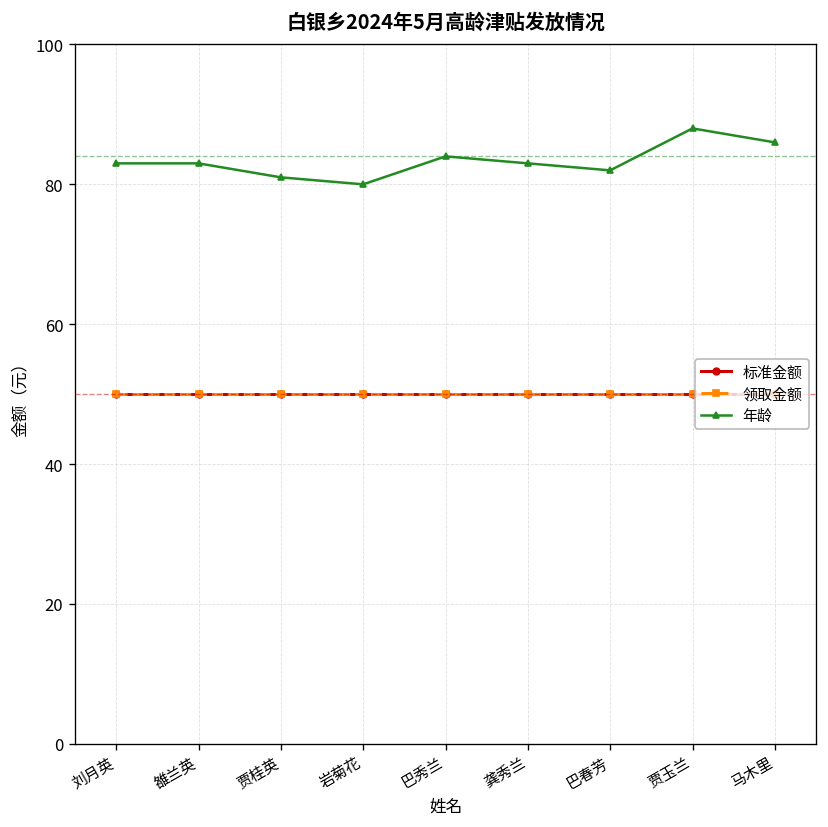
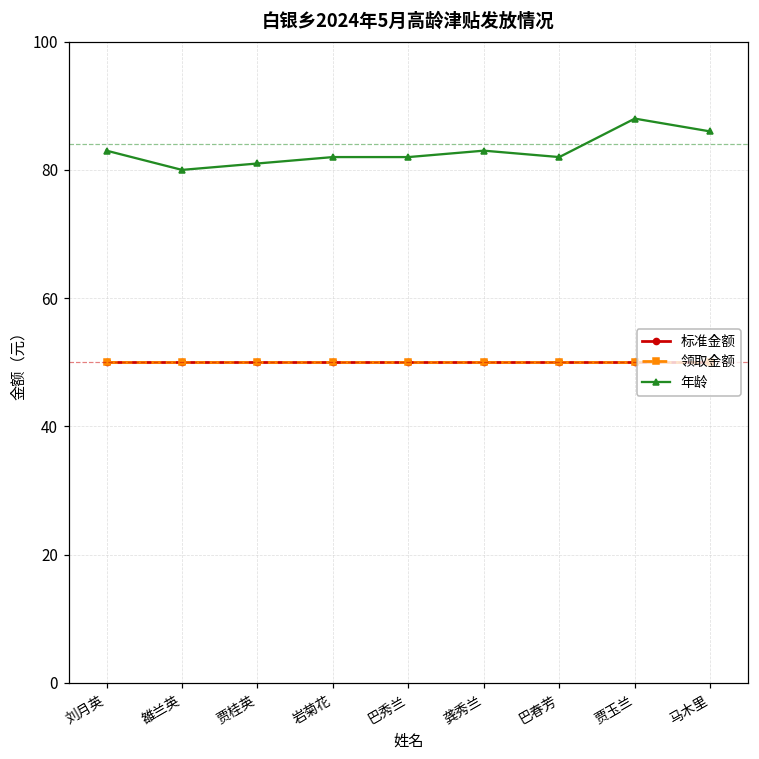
  {
    "领取金额": {
      "刘月英": 50,
      "雒兰英": 50,
      "贾桂英": 50,
      "岩菊花": 50,
      "巴秀兰": 50,
      "龚秀兰": 50,
      "巴春芳": 50,
      "贾玉兰": 50
    },
    "年龄": {
      "刘月英": 83,
-     "雒兰英": 83,
+     "雒兰英": 80,
      "贾桂英": 81,
-     "岩菊花": 80,
-     "巴秀兰": 84,
+     "岩菊花": 82,
+     "巴秀兰": 82,
      "龚秀兰": 83,
      "巴春芳": 82,
      "贾玉兰": 88,
      "马木里": 86
    }
  }
